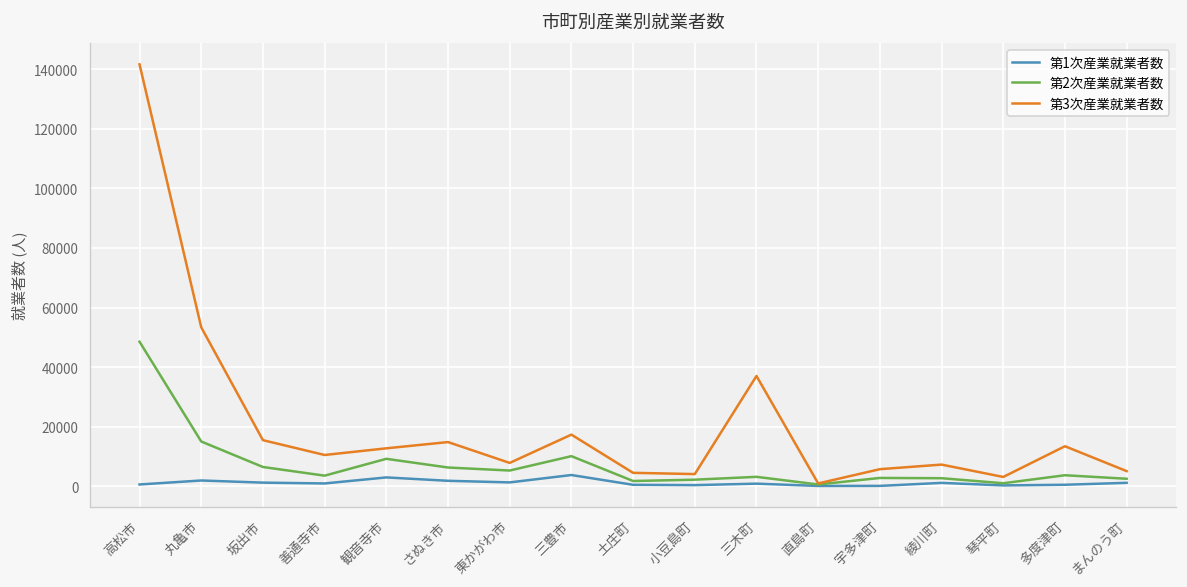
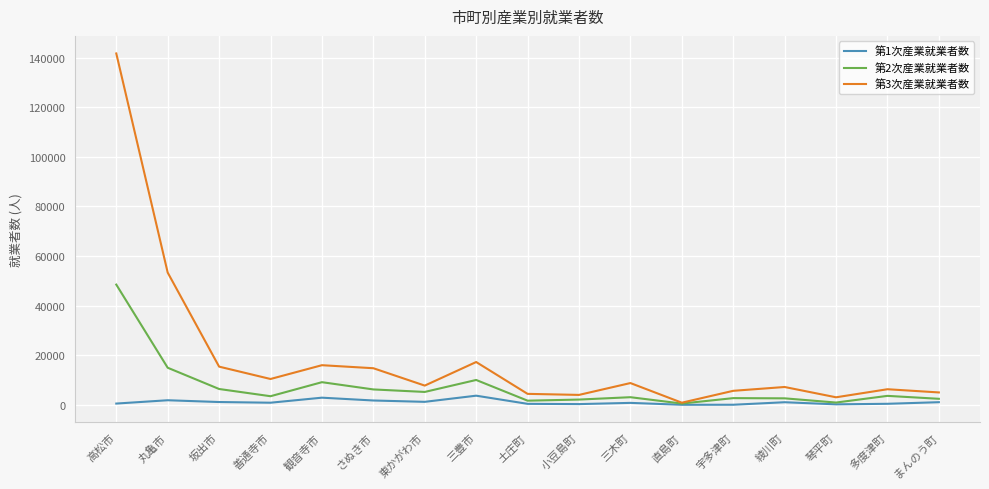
  {
    "第1次産業就業者数": {
      "高松市": 1000,
      "丸亀市": 2000,
      "坂出市": 1000,
      "善通寺市": 1000,
      "観音寺市": 3000,
      "さぬき市": 2000,
      "東かがわ市": 1000,
      "三豊市": 4000,
      "土庄町": 0,
      "小豆島町": 0,
      "三木町": 1000,
      "宇多津町": 0,
      "綾川町": 1000,
      "多度津町": 0,
      "まんのう町": 1000
    },
    "第2次産業就業者数": {
      "高松市": 49000,
      "丸亀市": 15000,
      "坂出市": 6000,
      "善通寺市": 4000,
      "観音寺市": 9000,
      "さぬき市": 6000,
      "東かがわ市": 5000,
      "三豊市": 10000,
      "土庄町": 2000,
      "小豆島町": 2000,
      "三木町": 3000,
      "宇多津町": 3000,
      "綾川町": 3000,
      "多度津町": 4000,
      "まんのう町": 3000
    },
    "第3次産業就業者数": {
      "高松市": 142000,
      "丸亀市": 53000,
      "坂出市": 15000,
      "善通寺市": 10000,
-     "観音寺市": 13000,
+     "観音寺市": 16000,
      "さぬき市": 15000,
      "東かがわ市": 8000,
      "三豊市": 17000,
      "土庄町": 4000,
      "小豆島町": 4000,
-     "三木町": 37000,
+     "三木町": 9000,
      "宇多津町": 6000,
      "綾川町": 7000,
      "琴平町": 3000,
-     "多度津町": 13000,
+     "多度津町": 6000,
      "まんのう町": 5000
    }
  }
